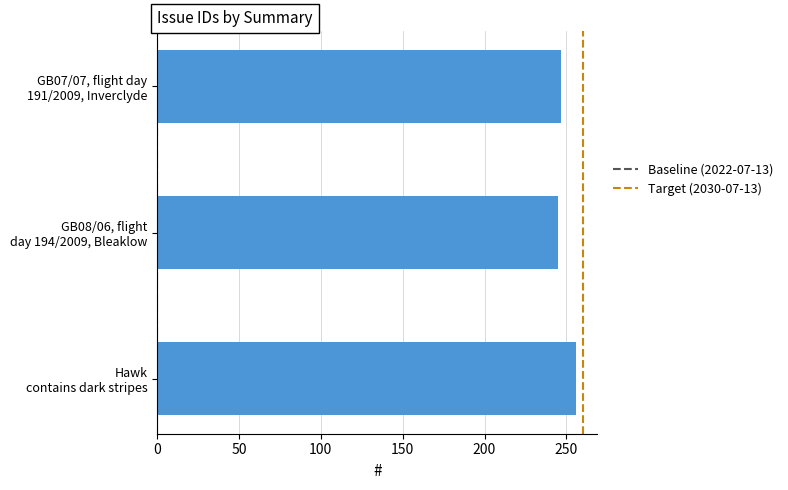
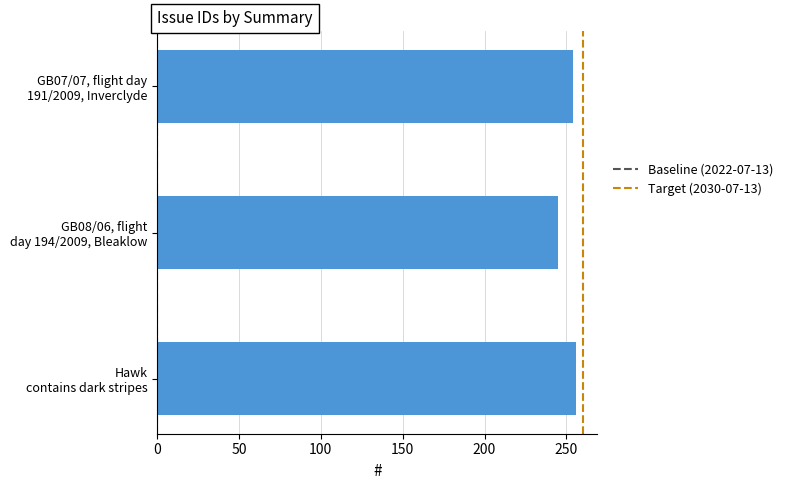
  {
-   "GB07/07, flight day 191/2009, Inverclyde": 247,
+   "GB07/07, flight day 191/2009, Inverclyde": 254,
    "GB08/06, flight day 194/2009, Bleaklow": 245,
    "Hawk contains dark stripes": 256
  }
